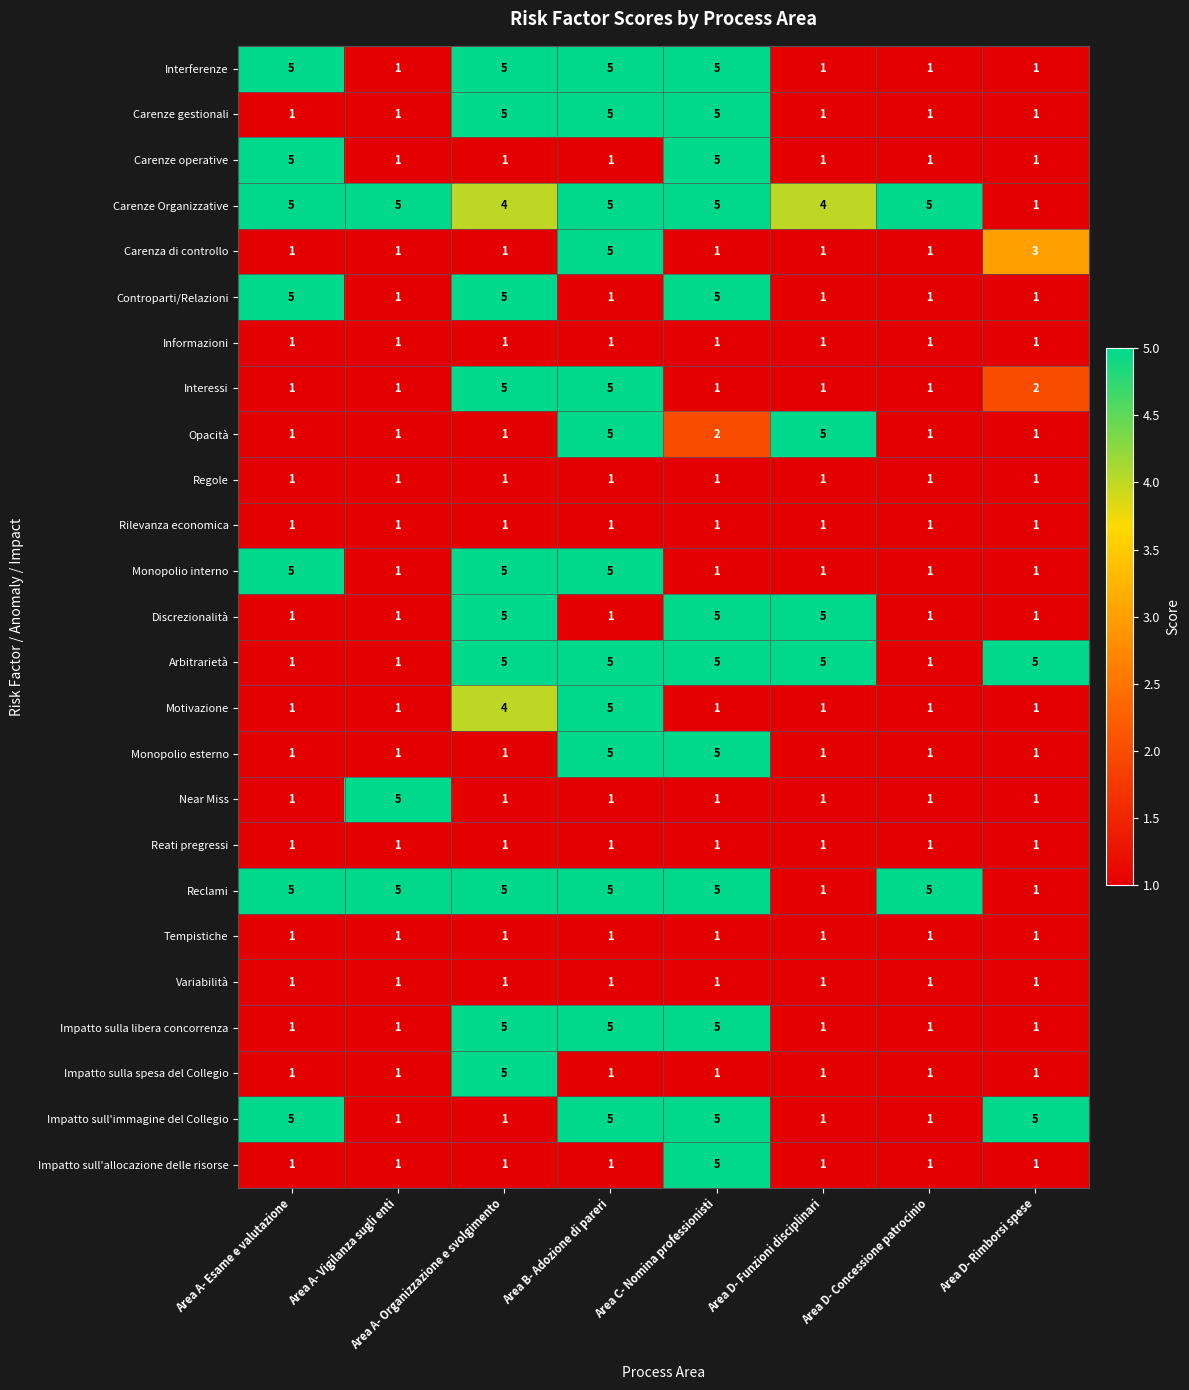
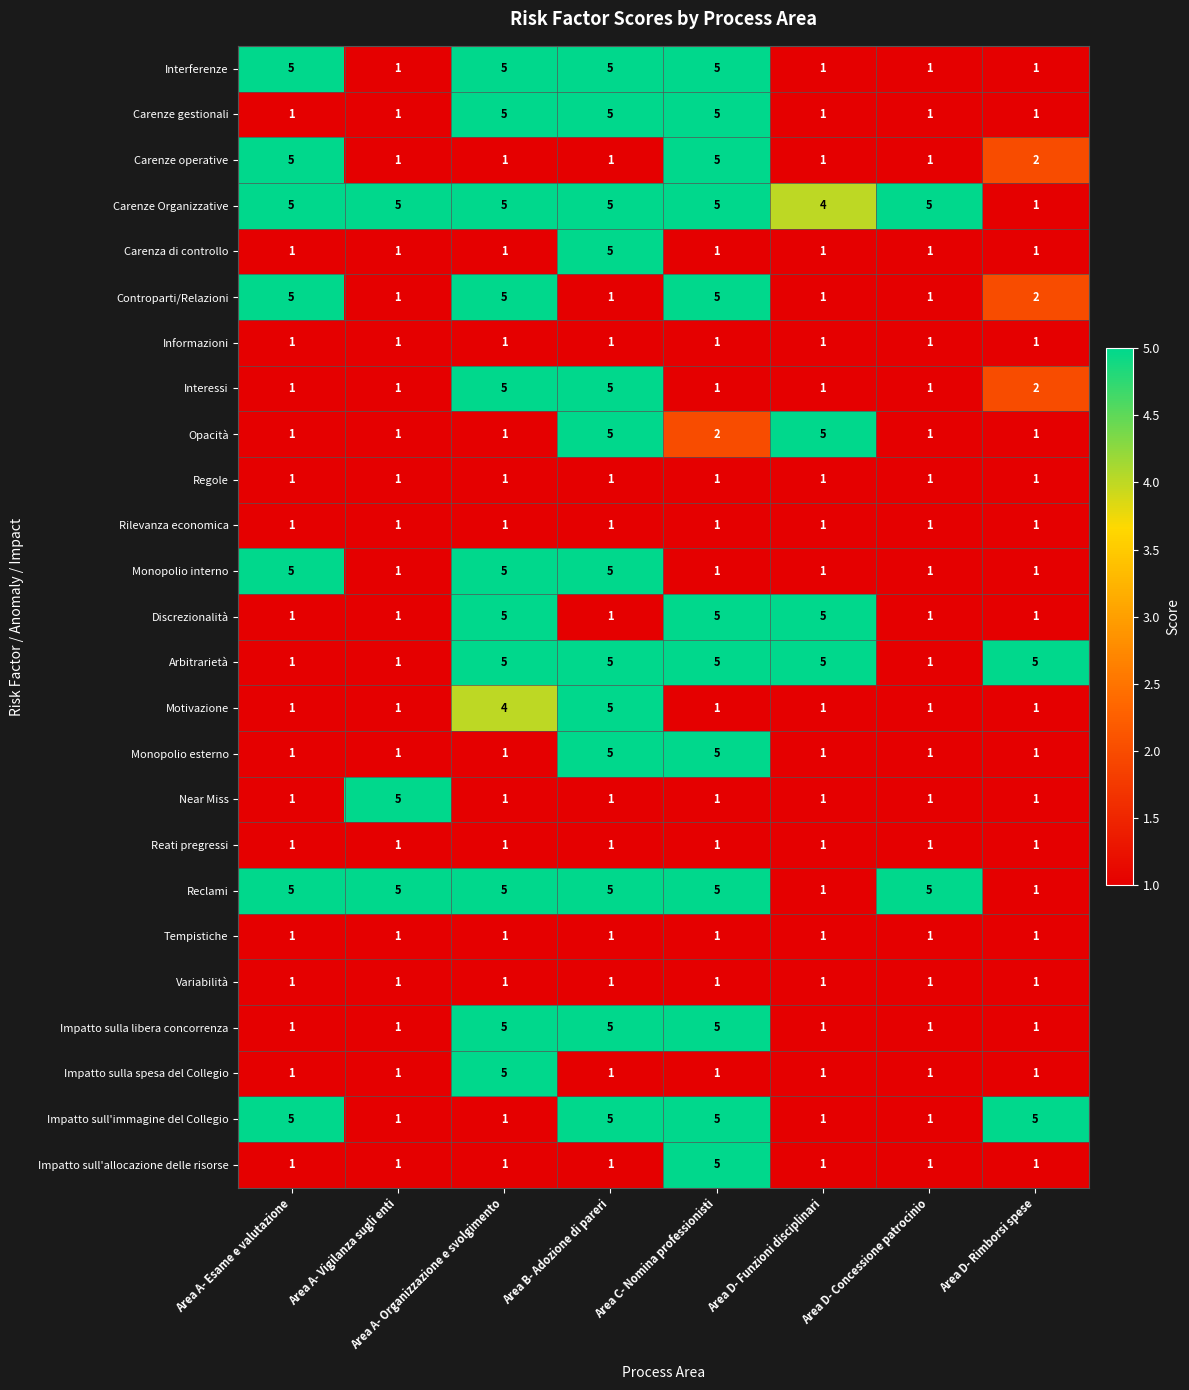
  {
    "Interferenze": {
      "Area A- Esame e valutazione": 5,
      "Area A- Vigilanza sugli enti": 1,
      "Area A- Organizzazione e svolgimento": 5,
      "Area B- Adozione di pareri": 5,
      "Area C- Nomina professionisti": 5,
      "Area D- Funzioni disciplinari": 1,
      "Area D- Concessione patrocinio": 1,
      "Area D- Rimborsi spese": 1
    },
    "Carenze gestionali": {
      "Area A- Esame e valutazione": 1,
      "Area A- Vigilanza sugli enti": 1,
      "Area A- Organizzazione e svolgimento": 5,
      "Area B- Adozione di pareri": 5,
      "Area C- Nomina professionisti": 5,
      "Area D- Funzioni disciplinari": 1,
      "Area D- Concessione patrocinio": 1,
      "Area D- Rimborsi spese": 1
    },
    "Carenze operative": {
      "Area A- Esame e valutazione": 5,
      "Area A- Vigilanza sugli enti": 1,
      "Area A- Organizzazione e svolgimento": 1,
      "Area B- Adozione di pareri": 1,
      "Area C- Nomina professionisti": 5,
      "Area D- Funzioni disciplinari": 1,
      "Area D- Concessione patrocinio": 1,
-     "Area D- Rimborsi spese": 1
+     "Area D- Rimborsi spese": 2
    },
    "Carenze Organizzative": {
      "Area A- Esame e valutazione": 5,
      "Area A- Vigilanza sugli enti": 5,
-     "Area A- Organizzazione e svolgimento": 4,
+     "Area A- Organizzazione e svolgimento": 5,
      "Area B- Adozione di pareri": 5,
      "Area C- Nomina professionisti": 5,
      "Area D- Funzioni disciplinari": 4,
      "Area D- Concessione patrocinio": 5,
      "Area D- Rimborsi spese": 1
    },
    "Carenza di controllo": {
      "Area A- Esame e valutazione": 1,
      "Area A- Vigilanza sugli enti": 1,
      "Area A- Organizzazione e svolgimento": 1,
      "Area B- Adozione di pareri": 5,
      "Area C- Nomina professionisti": 1,
      "Area D- Funzioni disciplinari": 1,
      "Area D- Concessione patrocinio": 1,
-     "Area D- Rimborsi spese": 3
+     "Area D- Rimborsi spese": 1
    },
    "Controparti/Relazioni": {
      "Area A- Esame e valutazione": 5,
      "Area A- Vigilanza sugli enti": 1,
      "Area A- Organizzazione e svolgimento": 5,
      "Area B- Adozione di pareri": 1,
      "Area C- Nomina professionisti": 5,
      "Area D- Funzioni disciplinari": 1,
      "Area D- Concessione patrocinio": 1,
-     "Area D- Rimborsi spese": 1
+     "Area D- Rimborsi spese": 2
    },
    "Informazioni": {
      "Area A- Esame e valutazione": 1,
      "Area A- Vigilanza sugli enti": 1,
      "Area A- Organizzazione e svolgimento": 1,
      "Area B- Adozione di pareri": 1,
      "Area C- Nomina professionisti": 1,
      "Area D- Funzioni disciplinari": 1,
      "Area D- Concessione patrocinio": 1,
      "Area D- Rimborsi spese": 1
    },
    "Interessi": {
      "Area A- Esame e valutazione": 1,
      "Area A- Vigilanza sugli enti": 1,
      "Area A- Organizzazione e svolgimento": 5,
      "Area B- Adozione di pareri": 5,
      "Area C- Nomina professionisti": 1,
      "Area D- Funzioni disciplinari": 1,
      "Area D- Concessione patrocinio": 1,
      "Area D- Rimborsi spese": 2
    },
    "Opacità": {
      "Area A- Esame e valutazione": 1,
      "Area A- Vigilanza sugli enti": 1,
      "Area A- Organizzazione e svolgimento": 1,
      "Area B- Adozione di pareri": 5,
      "Area C- Nomina professionisti": 2,
      "Area D- Funzioni disciplinari": 5,
      "Area D- Concessione patrocinio": 1,
      "Area D- Rimborsi spese": 1
    },
    "Regole": {
      "Area A- Esame e valutazione": 1,
      "Area A- Vigilanza sugli enti": 1,
      "Area A- Organizzazione e svolgimento": 1,
      "Area B- Adozione di pareri": 1,
      "Area C- Nomina professionisti": 1,
      "Area D- Funzioni disciplinari": 1,
      "Area D- Concessione patrocinio": 1,
      "Area D- Rimborsi spese": 1
    },
    "Rilevanza economica": {
      "Area A- Esame e valutazione": 1,
      "Area A- Vigilanza sugli enti": 1,
      "Area A- Organizzazione e svolgimento": 1,
      "Area B- Adozione di pareri": 1,
      "Area C- Nomina professionisti": 1,
      "Area D- Funzioni disciplinari": 1,
      "Area D- Concessione patrocinio": 1,
      "Area D- Rimborsi spese": 1
    },
    "Monopolio interno": {
      "Area A- Esame e valutazione": 5,
      "Area A- Vigilanza sugli enti": 1,
      "Area A- Organizzazione e svolgimento": 5,
      "Area B- Adozione di pareri": 5,
      "Area C- Nomina professionisti": 1,
      "Area D- Funzioni disciplinari": 1,
      "Area D- Concessione patrocinio": 1,
      "Area D- Rimborsi spese": 1
    },
    "Discrezionalità": {
      "Area A- Esame e valutazione": 1,
      "Area A- Vigilanza sugli enti": 1,
      "Area A- Organizzazione e svolgimento": 5,
      "Area B- Adozione di pareri": 1,
      "Area C- Nomina professionisti": 5,
      "Area D- Funzioni disciplinari": 5,
      "Area D- Concessione patrocinio": 1,
      "Area D- Rimborsi spese": 1
    },
    "Arbitrarietà": {
      "Area A- Esame e valutazione": 1,
      "Area A- Vigilanza sugli enti": 1,
      "Area A- Organizzazione e svolgimento": 5,
      "Area B- Adozione di pareri": 5,
      "Area C- Nomina professionisti": 5,
      "Area D- Funzioni disciplinari": 5,
      "Area D- Concessione patrocinio": 1,
      "Area D- Rimborsi spese": 5
    },
    "Motivazione": {
      "Area A- Esame e valutazione": 1,
      "Area A- Vigilanza sugli enti": 1,
      "Area A- Organizzazione e svolgimento": 4,
      "Area B- Adozione di pareri": 5,
      "Area C- Nomina professionisti": 1,
      "Area D- Funzioni disciplinari": 1,
      "Area D- Concessione patrocinio": 1,
      "Area D- Rimborsi spese": 1
    },
    "Monopolio esterno": {
      "Area A- Esame e valutazione": 1,
      "Area A- Vigilanza sugli enti": 1,
      "Area A- Organizzazione e svolgimento": 1,
      "Area B- Adozione di pareri": 5,
      "Area C- Nomina professionisti": 5,
      "Area D- Funzioni disciplinari": 1,
      "Area D- Concessione patrocinio": 1,
      "Area D- Rimborsi spese": 1
    },
    "Near Miss": {
      "Area A- Esame e valutazione": 1,
      "Area A- Vigilanza sugli enti": 5,
      "Area A- Organizzazione e svolgimento": 1,
      "Area B- Adozione di pareri": 1,
      "Area C- Nomina professionisti": 1,
      "Area D- Funzioni disciplinari": 1,
      "Area D- Concessione patrocinio": 1,
      "Area D- Rimborsi spese": 1
    },
    "Reati pregressi": {
      "Area A- Esame e valutazione": 1,
      "Area A- Vigilanza sugli enti": 1,
      "Area A- Organizzazione e svolgimento": 1,
      "Area B- Adozione di pareri": 1,
      "Area C- Nomina professionisti": 1,
      "Area D- Funzioni disciplinari": 1,
      "Area D- Concessione patrocinio": 1,
      "Area D- Rimborsi spese": 1
    },
    "Reclami": {
      "Area A- Esame e valutazione": 5,
      "Area A- Vigilanza sugli enti": 5,
      "Area A- Organizzazione e svolgimento": 5,
      "Area B- Adozione di pareri": 5,
      "Area C- Nomina professionisti": 5,
      "Area D- Funzioni disciplinari": 1,
      "Area D- Concessione patrocinio": 5,
      "Area D- Rimborsi spese": 1
    },
    "Tempistiche": {
      "Area A- Esame e valutazione": 1,
      "Area A- Vigilanza sugli enti": 1,
      "Area A- Organizzazione e svolgimento": 1,
      "Area B- Adozione di pareri": 1,
      "Area C- Nomina professionisti": 1,
      "Area D- Funzioni disciplinari": 1,
      "Area D- Concessione patrocinio": 1,
      "Area D- Rimborsi spese": 1
    },
    "Variabilità": {
      "Area A- Esame e valutazione": 1,
      "Area A- Vigilanza sugli enti": 1,
      "Area A- Organizzazione e svolgimento": 1,
      "Area B- Adozione di pareri": 1,
      "Area C- Nomina professionisti": 1,
      "Area D- Funzioni disciplinari": 1,
      "Area D- Concessione patrocinio": 1,
      "Area D- Rimborsi spese": 1
    },
    "Impatto sulla libera concorrenza": {
      "Area A- Esame e valutazione": 1,
      "Area A- Vigilanza sugli enti": 1,
      "Area A- Organizzazione e svolgimento": 5,
      "Area B- Adozione di pareri": 5,
      "Area C- Nomina professionisti": 5,
      "Area D- Funzioni disciplinari": 1,
      "Area D- Concessione patrocinio": 1,
      "Area D- Rimborsi spese": 1
    },
    "Impatto sulla spesa del Collegio": {
      "Area A- Esame e valutazione": 1,
      "Area A- Vigilanza sugli enti": 1,
      "Area A- Organizzazione e svolgimento": 5,
      "Area B- Adozione di pareri": 1,
      "Area C- Nomina professionisti": 1,
      "Area D- Funzioni disciplinari": 1,
      "Area D- Concessione patrocinio": 1,
      "Area D- Rimborsi spese": 1
    },
    "Impatto sull'immagine del Collegio": {
      "Area A- Esame e valutazione": 5,
      "Area A- Vigilanza sugli enti": 1,
      "Area A- Organizzazione e svolgimento": 1,
      "Area B- Adozione di pareri": 5,
      "Area C- Nomina professionisti": 5,
      "Area D- Funzioni disciplinari": 1,
      "Area D- Concessione patrocinio": 1,
      "Area D- Rimborsi spese": 5
    },
    "Impatto sull'allocazione delle risorse": {
      "Area A- Esame e valutazione": 1,
      "Area A- Vigilanza sugli enti": 1,
      "Area A- Organizzazione e svolgimento": 1,
      "Area B- Adozione di pareri": 1,
      "Area C- Nomina professionisti": 5,
      "Area D- Funzioni disciplinari": 1,
      "Area D- Concessione patrocinio": 1,
      "Area D- Rimborsi spese": 1
    }
  }
